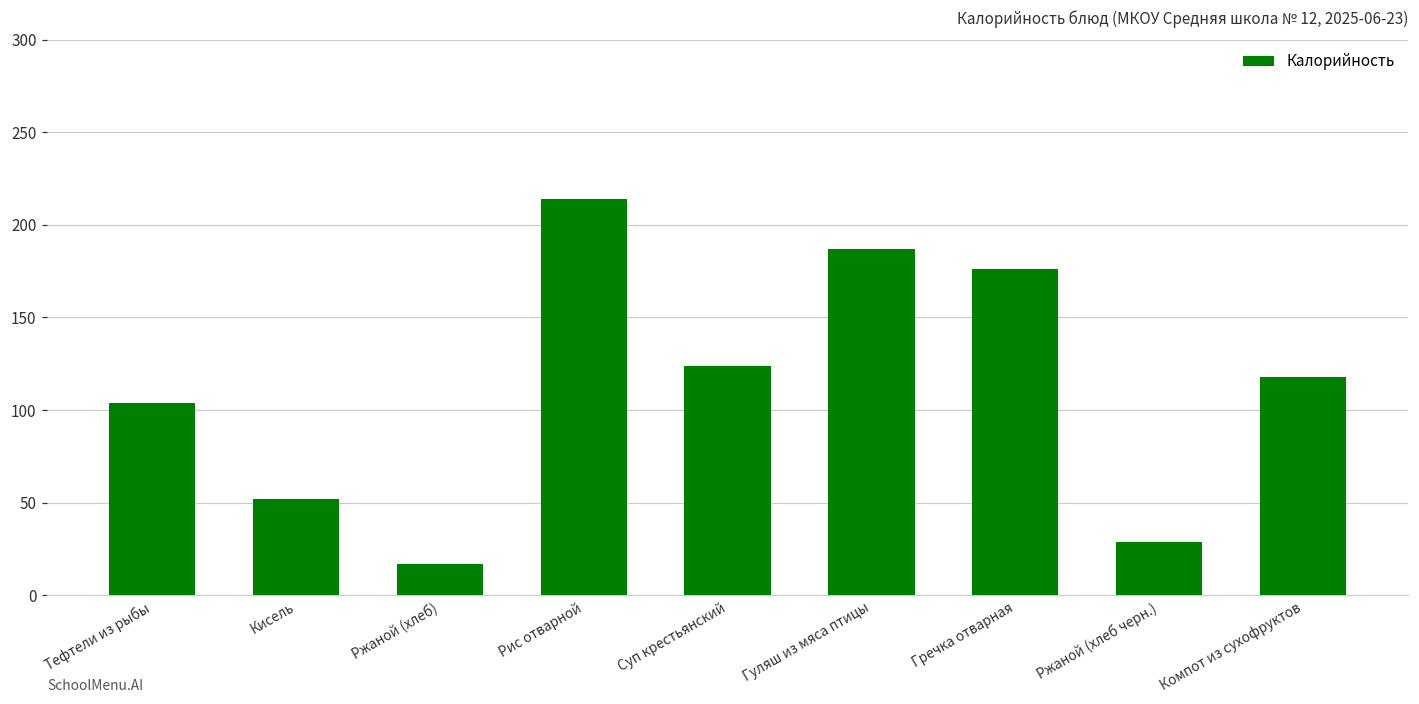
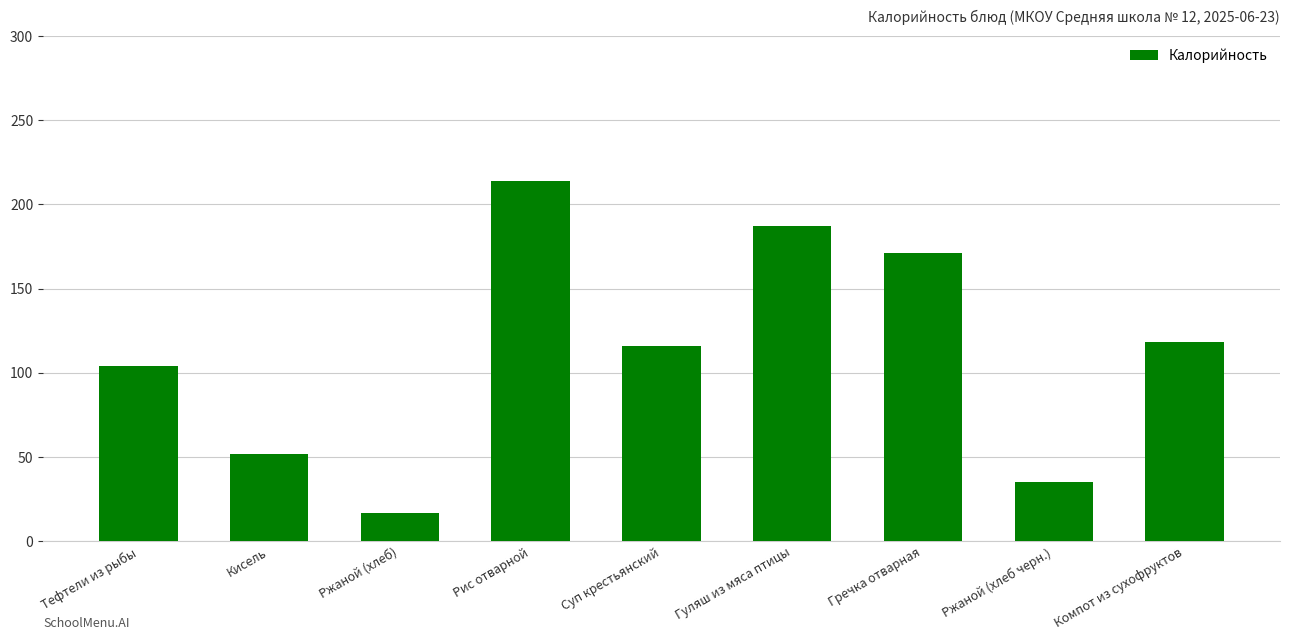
  {
    "Тефтели из рыбы": 104,
    "Кисель": 52,
    "Ржаной (хлеб)": 17,
    "Рис отварной": 214,
-   "Суп крестьянский": 124,
+   "Суп крестьянский": 116,
    "Гуляш из мяса птицы": 187,
-   "Гречка отварная": 176,
-   "Ржаной (хлеб черн.)": 29,
+   "Гречка отварная": 171,
+   "Ржаной (хлеб черн.)": 35,
    "Компот из сухофруктов": 118
  }
